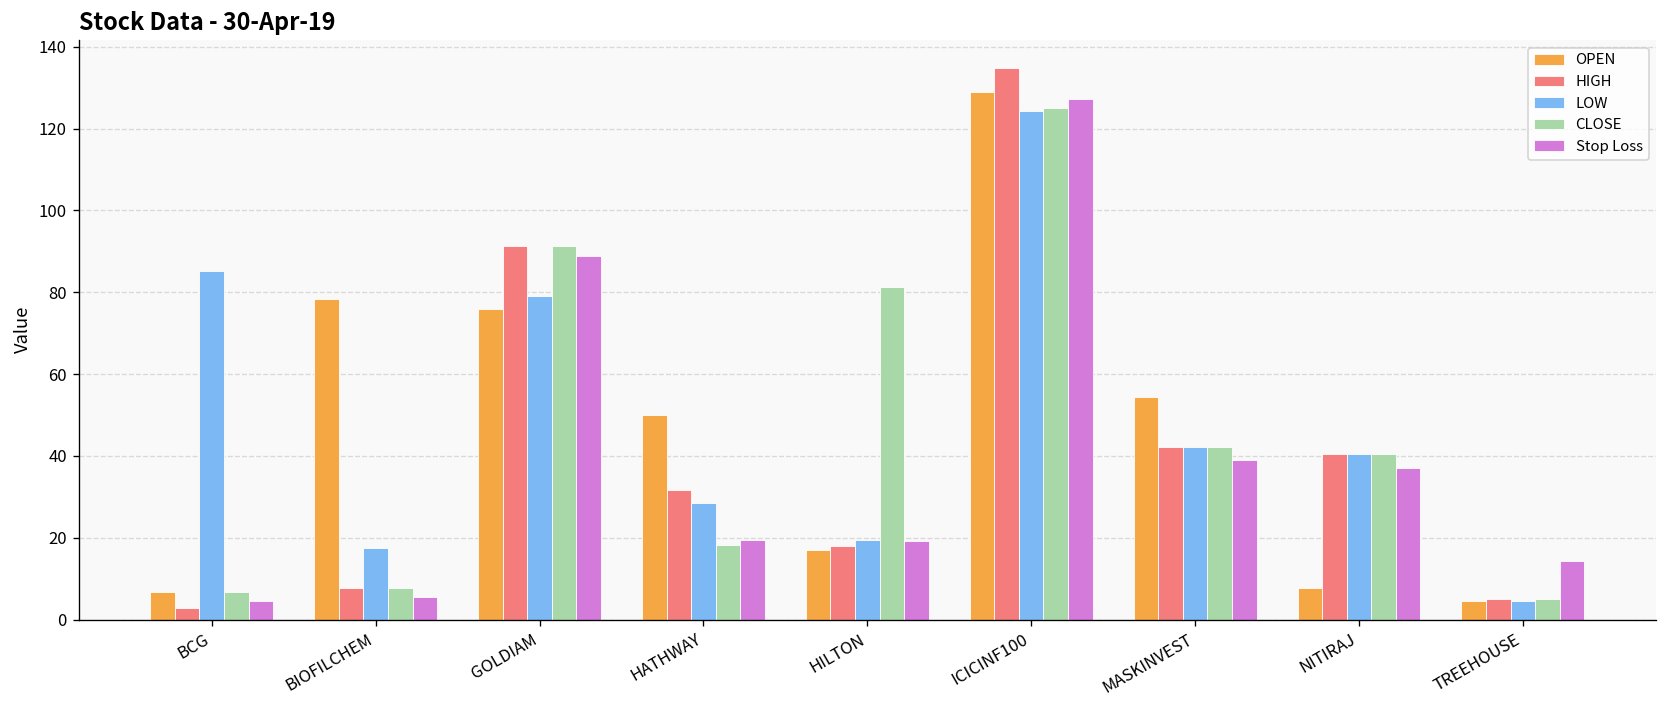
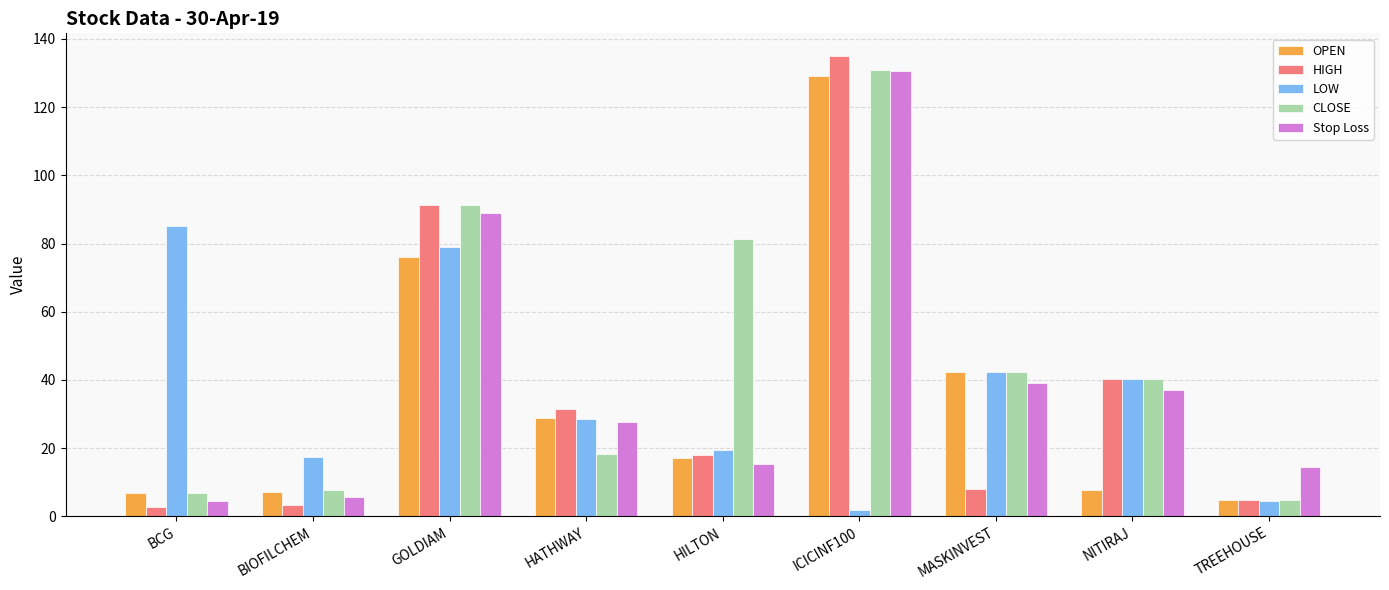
  {
    "OPEN": {
      "BCG": 7,
-     "BIOFILCHEM": 78,
+     "BIOFILCHEM": 7,
      "GOLDIAM": 76,
-     "HATHWAY": 50,
+     "HATHWAY": 29,
      "HILTON": 17,
      "ICICINF100": 129,
-     "MASKINVEST": 55,
+     "MASKINVEST": 42,
      "NITIRAJ": 8,
      "TREEHOUSE": 5
    },
    "HIGH": {
      "BCG": 3,
-     "BIOFILCHEM": 8,
+     "BIOFILCHEM": 3,
      "GOLDIAM": 91,
      "HATHWAY": 32,
      "HILTON": 18,
      "ICICINF100": 135,
-     "MASKINVEST": 42,
+     "MASKINVEST": 8,
      "NITIRAJ": 40,
      "TREEHOUSE": 5
    },
    "LOW": {
      "BCG": 85,
      "BIOFILCHEM": 17,
      "GOLDIAM": 79,
      "HATHWAY": 29,
      "HILTON": 20,
-     "ICICINF100": 124,
+     "ICICINF100": 2,
      "MASKINVEST": 42,
      "NITIRAJ": 40,
      "TREEHOUSE": 5
    },
    "CLOSE": {
      "BCG": 7,
      "BIOFILCHEM": 8,
      "GOLDIAM": 91,
      "HATHWAY": 18,
      "HILTON": 81,
-     "ICICINF100": 125,
+     "ICICINF100": 131,
      "MASKINVEST": 42,
      "NITIRAJ": 40,
      "TREEHOUSE": 5
    },
    "Stop Loss": {
      "BCG": 5,
      "BIOFILCHEM": 6,
      "GOLDIAM": 89,
-     "HATHWAY": 19,
-     "HILTON": 19,
-     "ICICINF100": 127,
+     "HATHWAY": 28,
+     "HILTON": 15,
+     "ICICINF100": 131,
      "MASKINVEST": 39,
      "NITIRAJ": 37,
      "TREEHOUSE": 14
    }
  }
